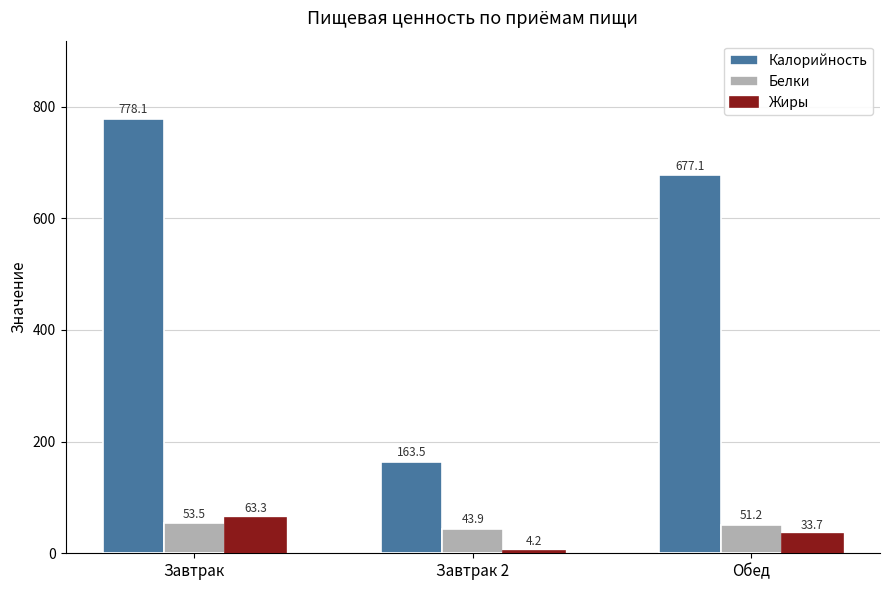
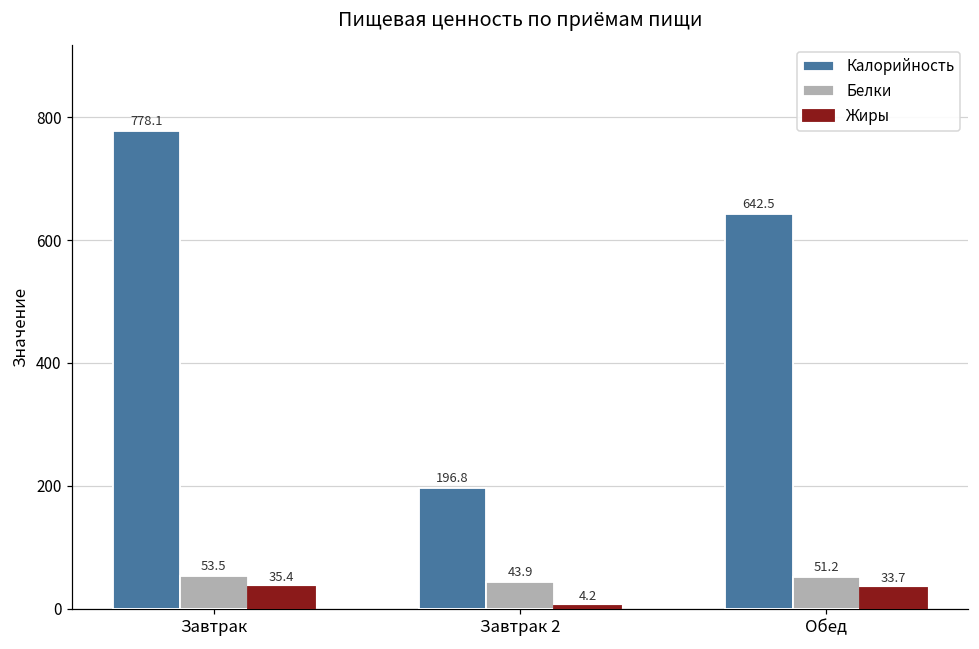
  {
    "Калорийность": {
      "Завтрак": 778.1,
-     "Завтрак 2": 163.5,
-     "Обед": 677.1
+     "Завтрак 2": 196.8,
+     "Обед": 642.5
    },
    "Белки": {
      "Завтрак": 53.5,
      "Завтрак 2": 43.9,
      "Обед": 51.2
    },
    "Жиры": {
-     "Завтрак": 63.3,
+     "Завтрак": 35.4,
      "Завтрак 2": 4.2,
      "Обед": 33.7
    }
  }
